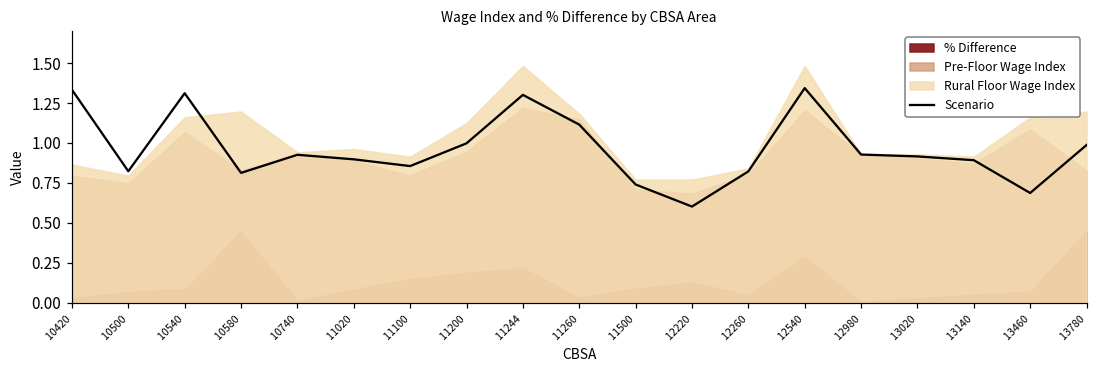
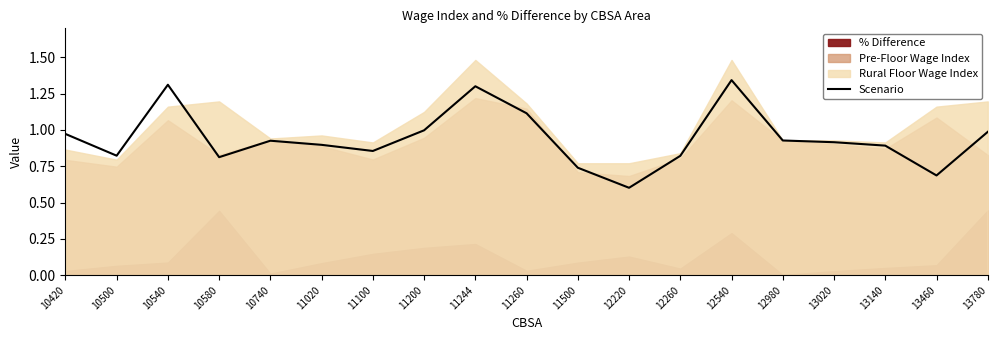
  {
    "Scenario": {
-     "10420": 1.33,
+     "10420": 0.97,
      "10500": 0.82,
      "10540": 1.31,
      "11100": 0.86,
      "11200": 1.00,
      "11244": 1.30,
      "11260": 1.12,
      "11500": 0.74,
      "12220": 0.60,
      "12260": 0.82,
      "12540": 1.34,
      "13140": 0.89,
      "13460": 0.69,
      "13780": 0.99
    },
    "% Difference": {
      "10420": 0.03,
      "10500": 0.06,
      "10540": 0.09,
      "10580": 0.44,
      "11020": 0.08,
      "11100": 0.15,
      "11200": 0.19,
      "11244": 0.22,
      "11260": 0.03,
      "11500": 0.09,
      "12220": 0.13,
      "12260": 0.05,
      "12540": 0.29,
      "13020": 0.03,
      "13140": 0.05,
      "13460": 0.07,
      "13780": 0.45
    },
    "Pre-Floor Wage Index": {
      "10420": 0.79,
      "10500": 0.75,
      "10540": 1.07,
      "11100": 0.80,
      "11200": 0.95,
      "11244": 1.22,
      "11260": 1.15,
      "11500": 0.71,
      "12220": 0.68,
      "12260": 0.80,
      "12540": 1.20,
      "13140": 0.87,
      "13460": 1.09,
      "13780": 0.83
    },
    "Rural Floor Wage Index": {
      "10420": 0.87,
      "10500": 0.80,
      "10540": 1.16,
      "10580": 1.20,
      "11020": 0.96,
      "11100": 0.91,
      "11200": 1.12,
      "11244": 1.48,
      "11260": 1.18,
      "11500": 0.77,
      "12220": 0.77,
      "12260": 0.84,
      "12540": 1.48,
      "13140": 0.91,
      "13460": 1.16,
      "13780": 1.20
    }
  }
